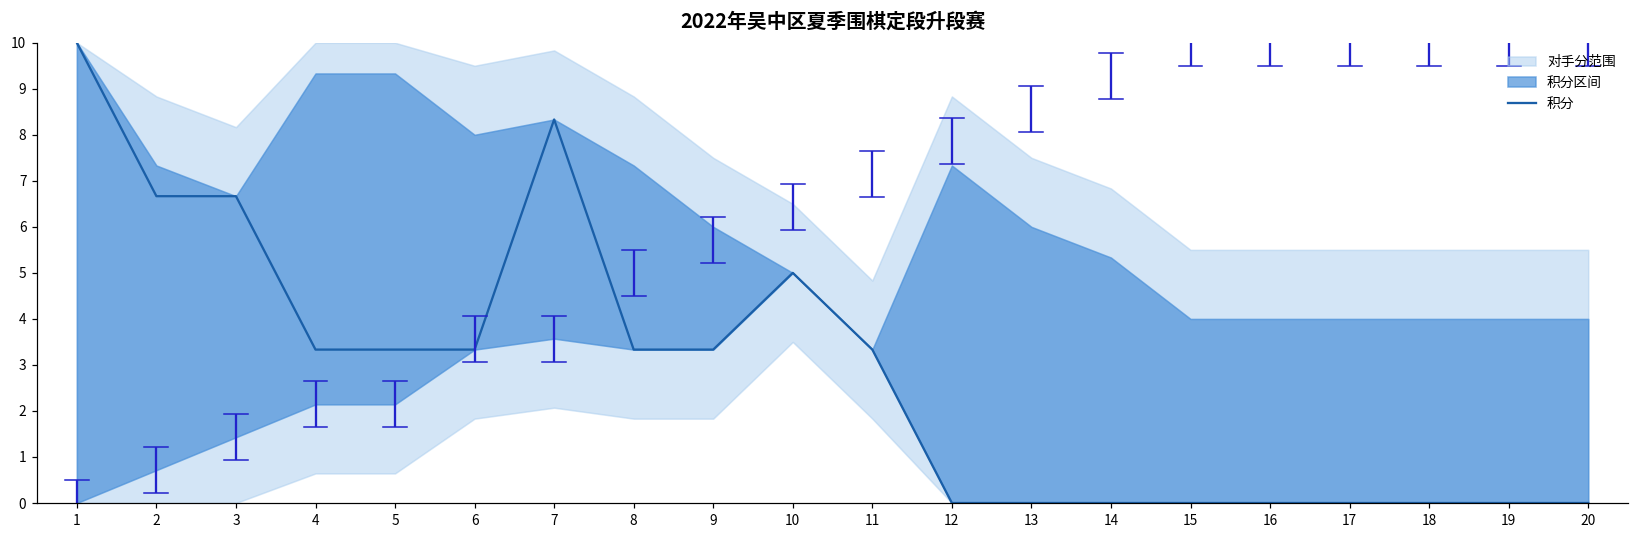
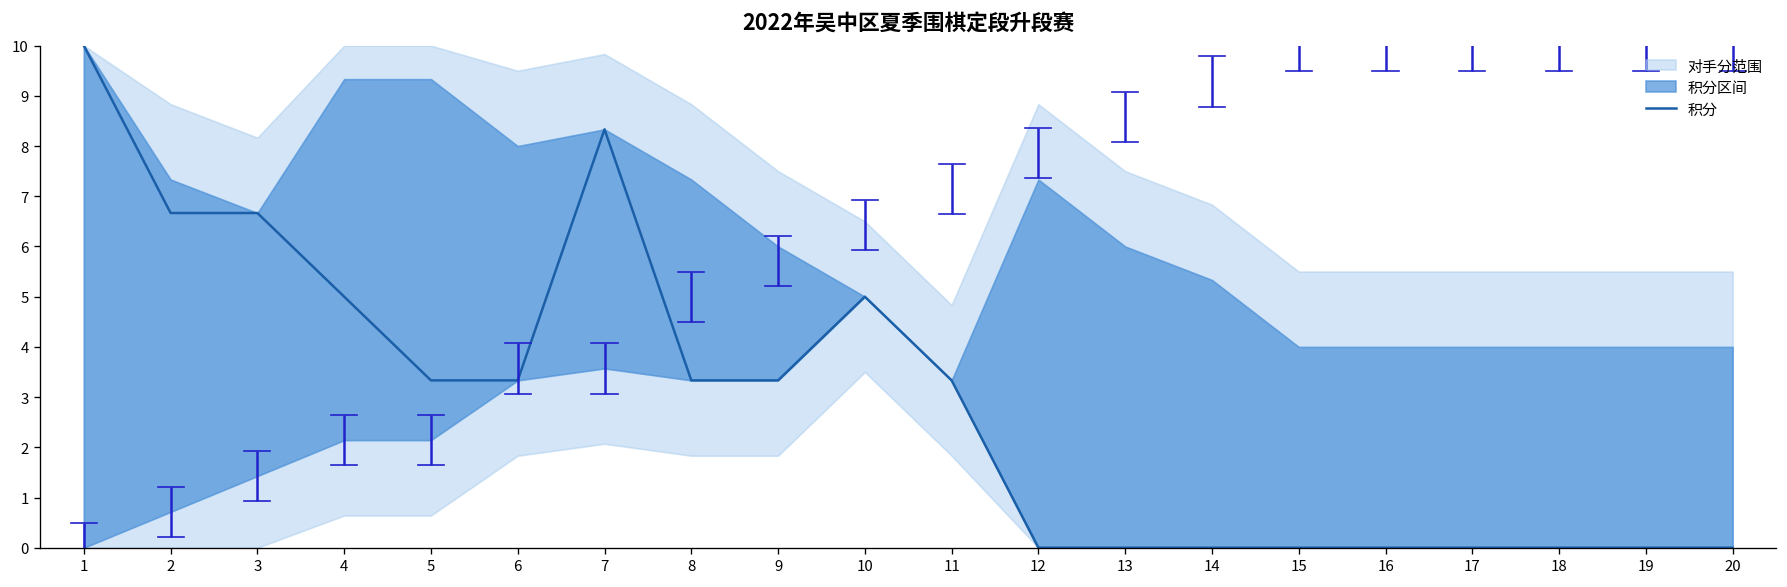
  {
    "积分": {
      "2": 6.7,
-     "4": 3.3,
+     "4": 5.0,
      "5": 3.3,
      "6": 3.3,
      "8": 3.3,
      "9": 3.3,
      "12": 0.0,
      "13": 0.0,
      "14": 0.0,
      "15": 0.0,
      "16": 0.0,
      "17": 0.0,
      "18": 0.0,
      "19": 0.0,
      "20": 0.0
    },
    "对手分范围": {
      "2": 8.8,
      "3": 8.2,
      "12": 8.8,
      "13": 7.5,
      "14": 6.8,
      "15": 5.5,
      "16": 5.5,
      "17": 5.5,
      "18": 5.5,
      "19": 5.5,
      "20": 5.5
    },
    "积分区间": {
      "13": 6.0,
      "14": 5.3,
      "15": 4.0,
      "16": 4.0,
      "17": 4.0,
      "18": 4.0,
      "19": 4.0,
      "20": 4.0
    }
  }
